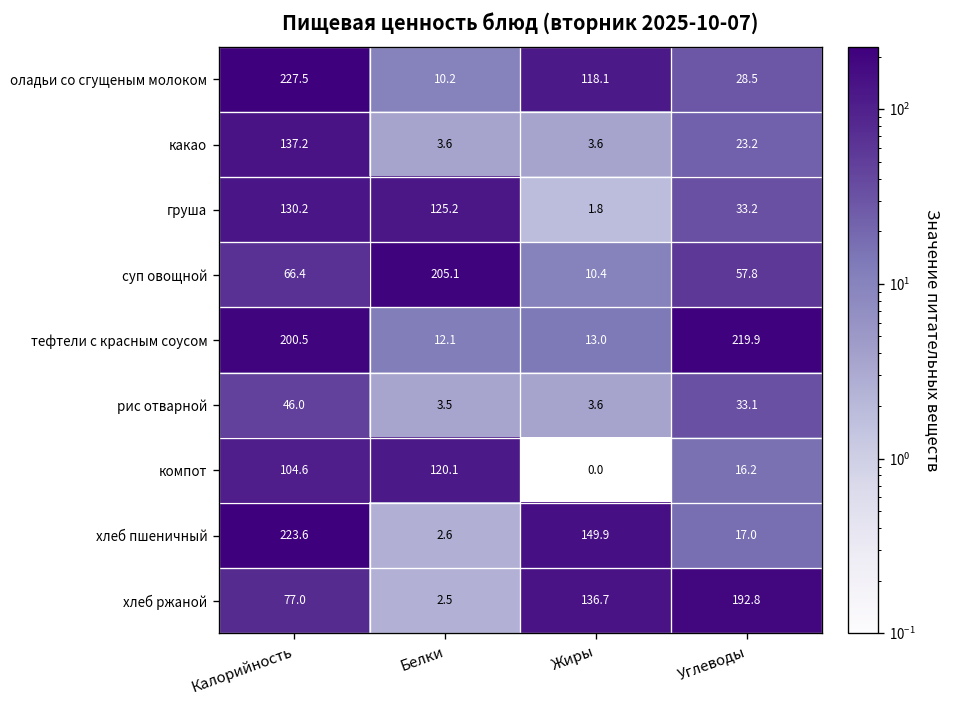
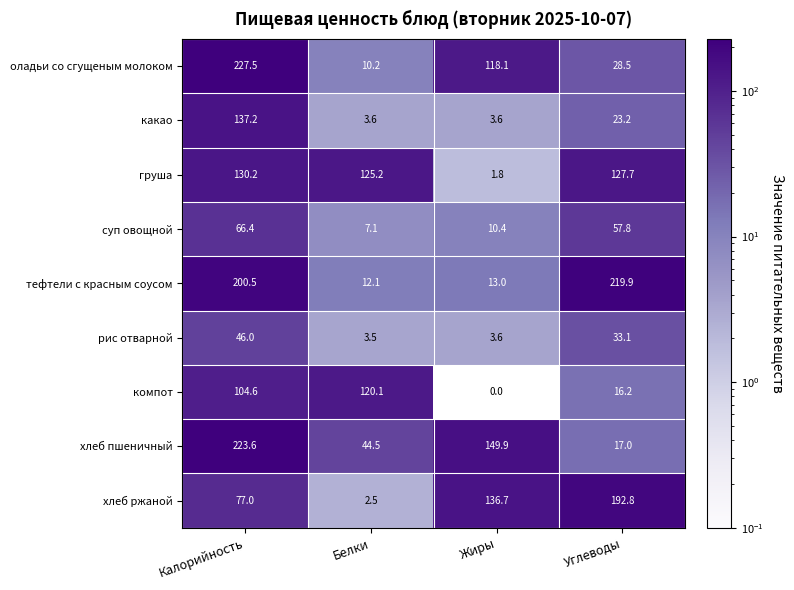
  {
    "оладьи со сгущеным молоком": {
      "Калорийность": 227.5,
      "Белки": 10.2,
      "Жиры": 118.1,
      "Углеводы": 28.5
    },
    "какао": {
      "Калорийность": 137.2,
      "Белки": 3.6,
      "Жиры": 3.6,
      "Углеводы": 23.2
    },
    "груша": {
      "Калорийность": 130.2,
      "Белки": 125.2,
      "Жиры": 1.8,
-     "Углеводы": 33.2
+     "Углеводы": 127.7
    },
    "суп овощной": {
      "Калорийность": 66.4,
-     "Белки": 205.1,
+     "Белки": 7.1,
      "Жиры": 10.4,
      "Углеводы": 57.8
    },
    "тефтели с красным соусом": {
      "Калорийность": 200.5,
      "Белки": 12.1,
      "Жиры": 13.0,
      "Углеводы": 219.9
    },
    "рис отварной": {
      "Калорийность": 46.0,
      "Белки": 3.5,
      "Жиры": 3.6,
      "Углеводы": 33.1
    },
    "компот": {
      "Калорийность": 104.6,
      "Белки": 120.1,
      "Жиры": 0.0,
      "Углеводы": 16.2
    },
    "хлеб пшеничный": {
      "Калорийность": 223.6,
-     "Белки": 2.6,
+     "Белки": 44.5,
      "Жиры": 149.9,
      "Углеводы": 17.0
    },
    "хлеб ржаной": {
      "Калорийность": 77.0,
      "Белки": 2.5,
      "Жиры": 136.7,
      "Углеводы": 192.8
    }
  }
